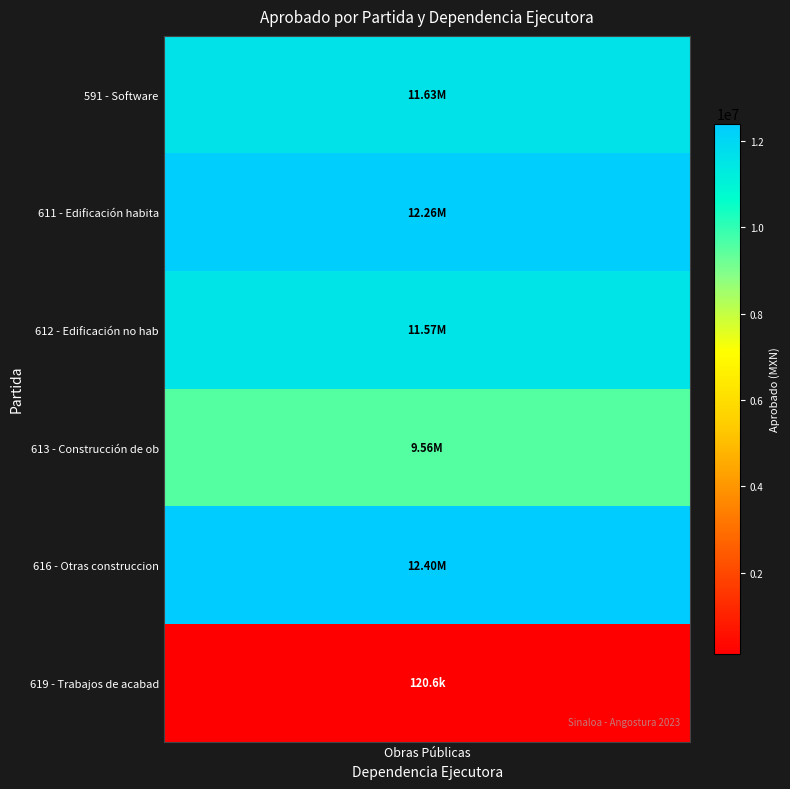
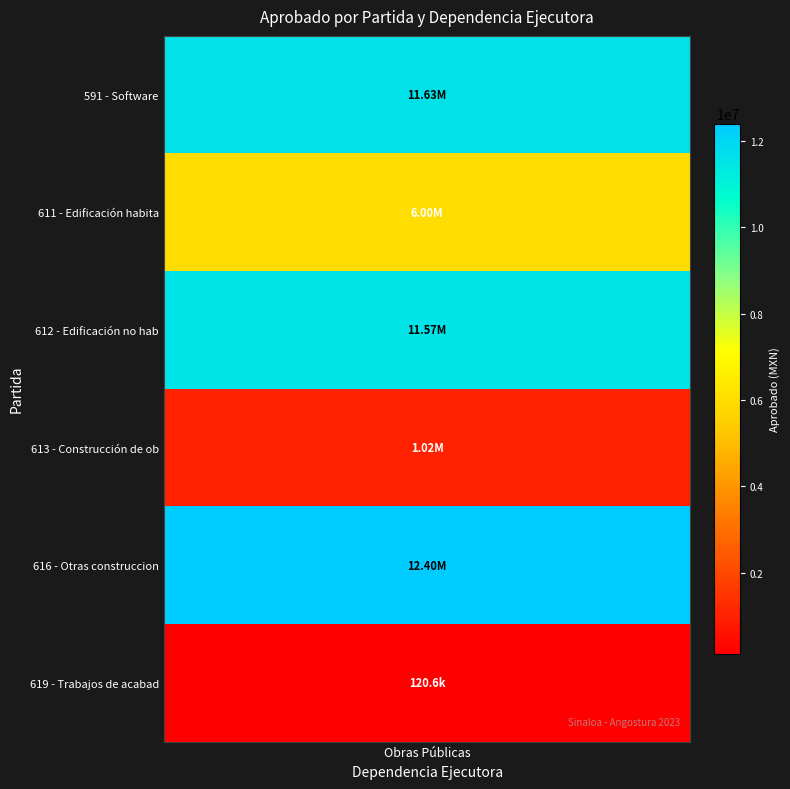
  {
    "591 - Software": {
      "Obras Públicas": "11.63M"
    },
    "611 - Edificación habita": {
-     "Obras Públicas": "12.26M"
+     "Obras Públicas": "6.00M"
    },
    "612 - Edificación no hab": {
      "Obras Públicas": "11.57M"
    },
    "613 - Construcción de ob": {
-     "Obras Públicas": "9.56M"
+     "Obras Públicas": "1.02M"
    },
    "616 - Otras construccion": {
      "Obras Públicas": "12.40M"
    }
  }
